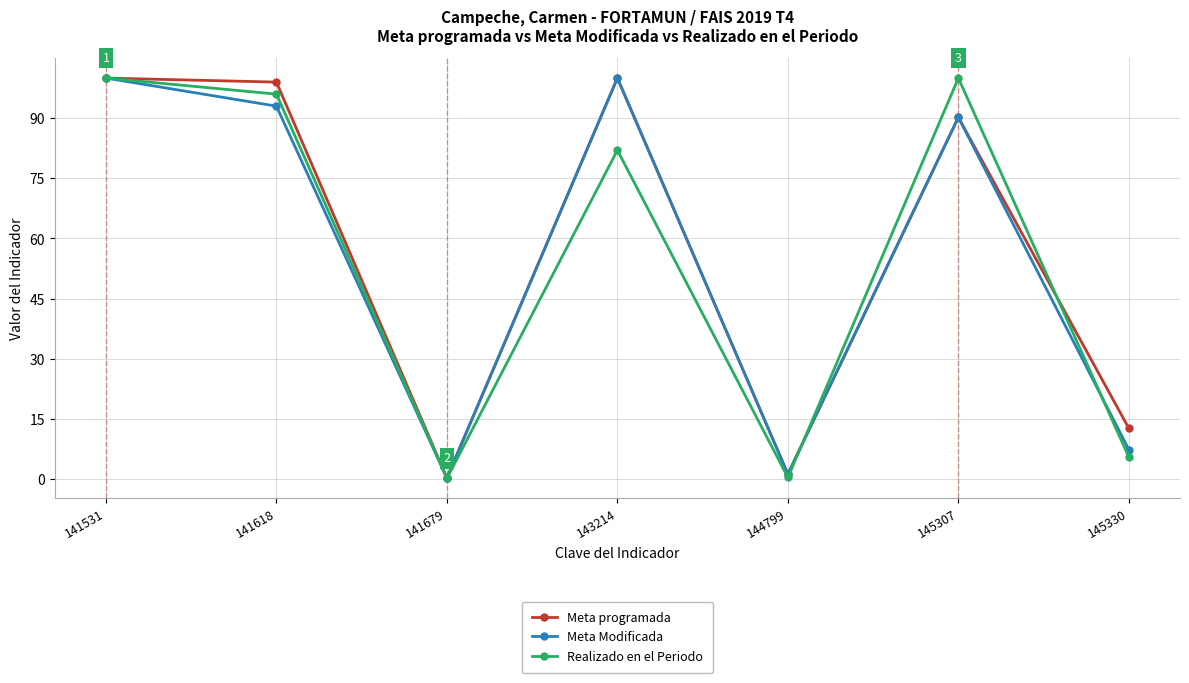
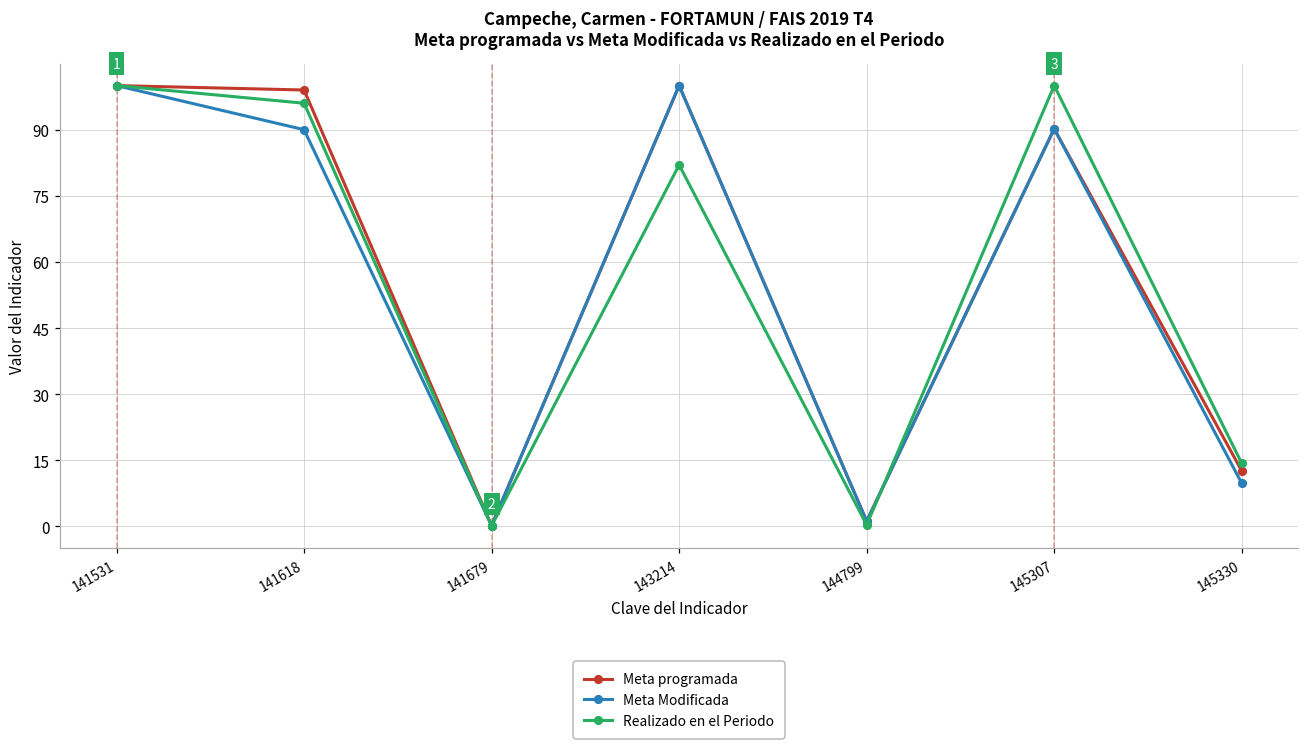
  {
    "Meta programada": {
      "141618": 99,
      "145330": 13
    },
    "Meta Modificada": {
-     "141618": 93,
-     "145330": 7
+     "141618": 90,
+     "145330": 10
    },
    "Realizado en el Periodo": {
      "141618": 96,
      "143214": 82,
      "144799": 0,
-     "145330": 5
+     "145330": 14
    }
  }
